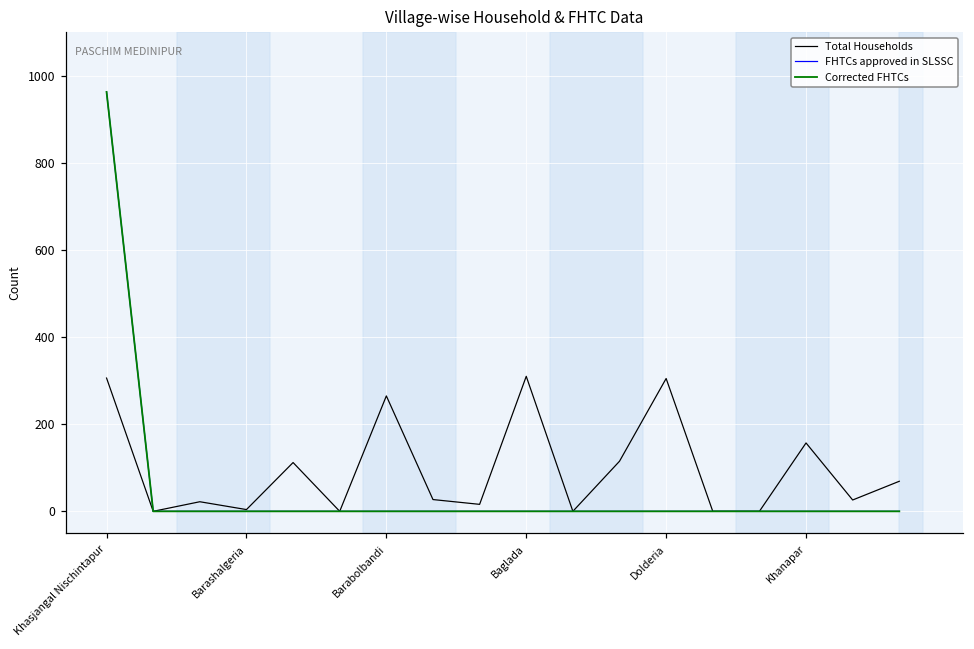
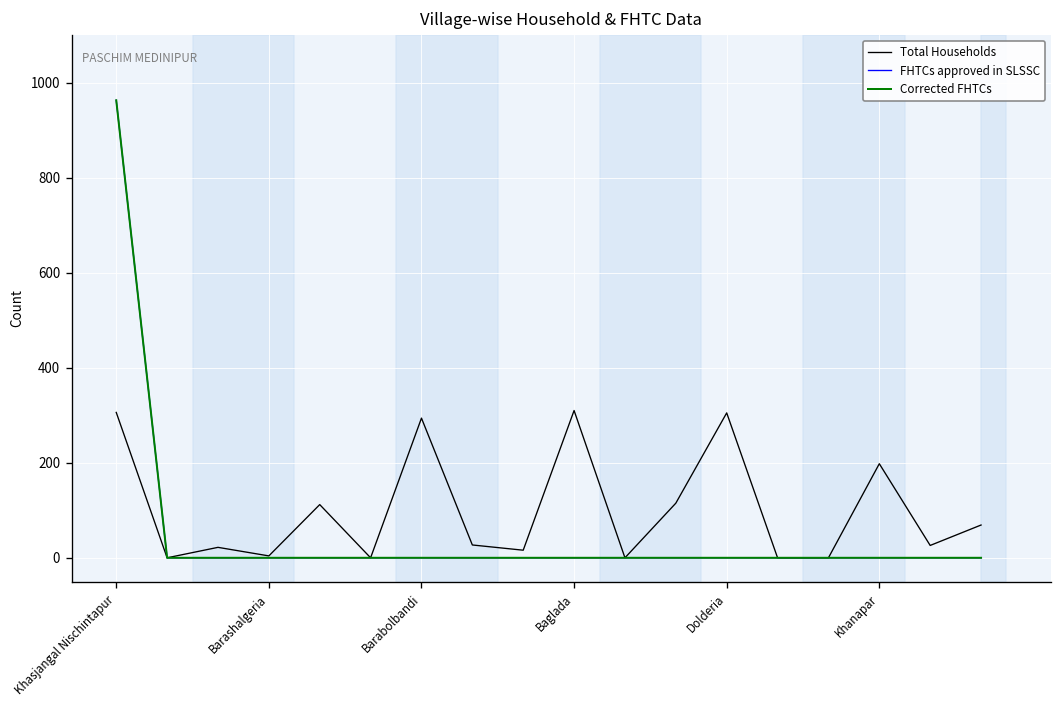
  {
    "Total Households": {
      "Khasjangal Nischintapur": 310,
-     "Barabolbandi": 270,
+     "Barabolbandi": 290,
      "Baglada": 310,
      "Dolderia": 310,
-     "Khanapar": 160
+     "Khanapar": 200
    },
    "Corrected FHTCs": {
      "Khasjangal Nischintapur": 960,
      "Barabolbandi": 0,
      "Baglada": 0,
      "Dolderia": 0,
      "Khanapar": 0
    }
  }
